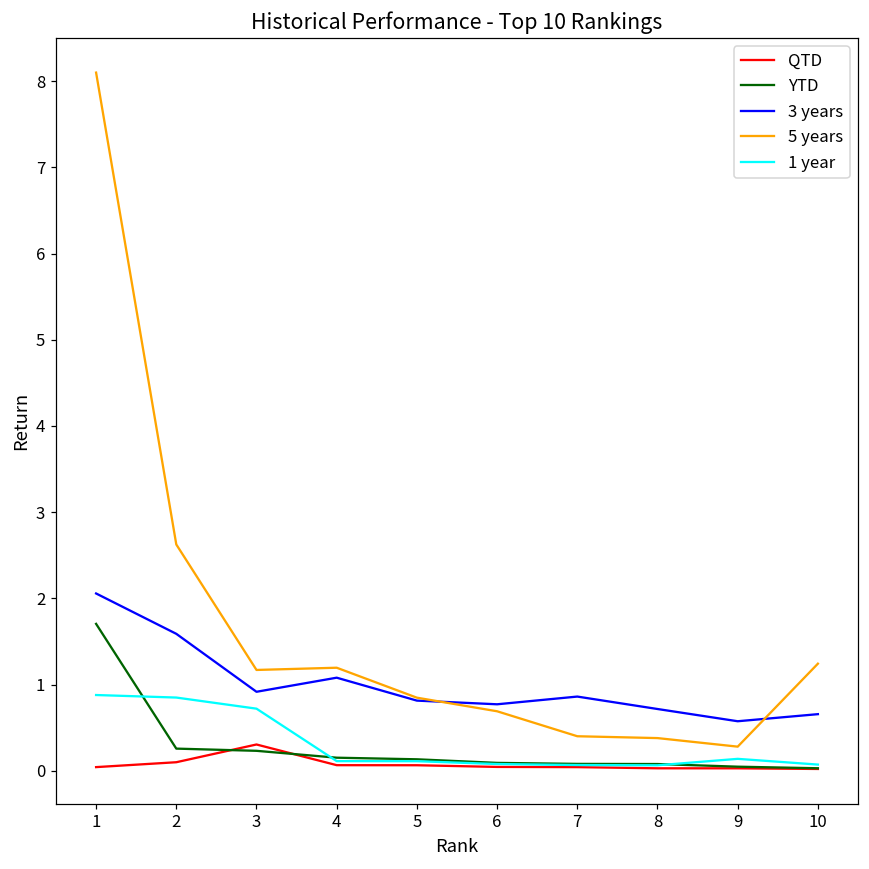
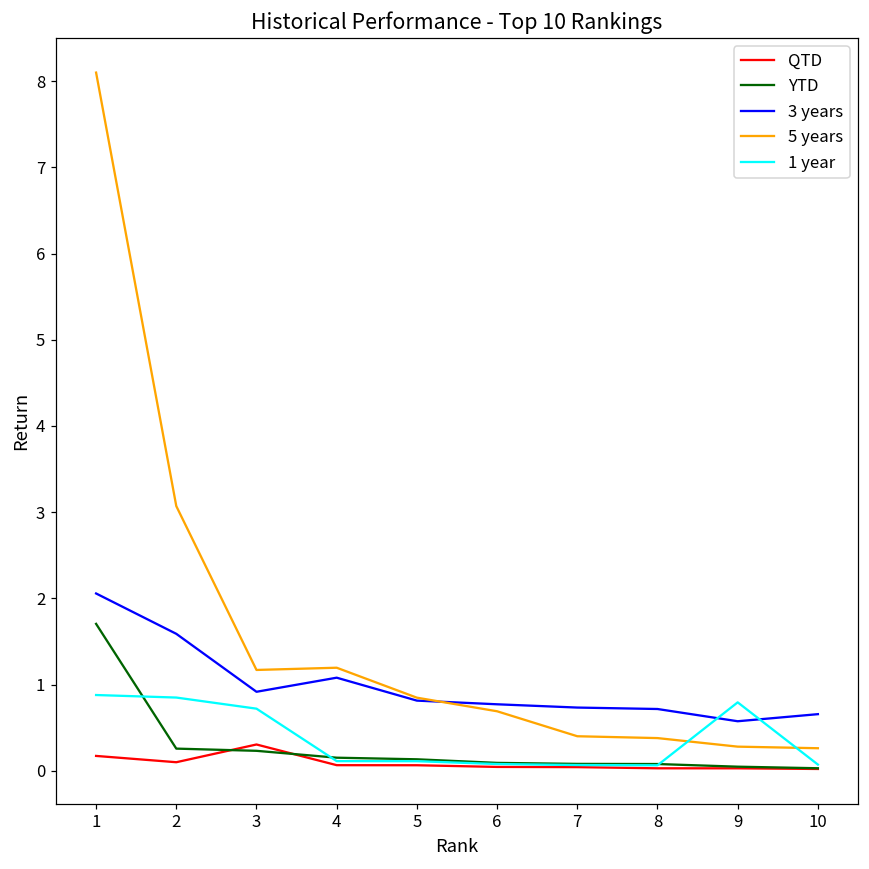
  {
    "QTD": {
-     "1": 0.0,
+     "1": 0.2,
      "2": 0.1,
      "3": 0.3,
      "4": 0.1,
      "5": 0.1,
      "6": 0.0,
      "8": 0.0
    },
    "YTD": {
      "1": 1.7,
      "2": 0.3,
      "3": 0.2,
      "4": 0.2
    },
    "3 years": {
      "1": 2.1,
      "2": 1.6,
      "3": 0.9,
      "4": 1.1,
      "5": 0.8,
      "6": 0.8,
-     "7": 0.9,
+     "7": 0.7,
      "8": 0.7,
      "9": 0.6,
      "10": 0.7
    },
    "5 years": {
      "1": 8.1,
-     "2": 2.6,
+     "2": 3.1,
      "3": 1.2,
      "4": 1.2,
      "5": 0.8,
      "6": 0.7,
      "7": 0.4,
      "8": 0.4,
      "9": 0.3,
-     "10": 1.2
+     "10": 0.3
    },
    "1 year": {
      "1": 0.9,
      "2": 0.8,
      "3": 0.7,
      "4": 0.1,
-     "9": 0.1,
+     "9": 0.8,
      "10": 0.1
    }
  }
